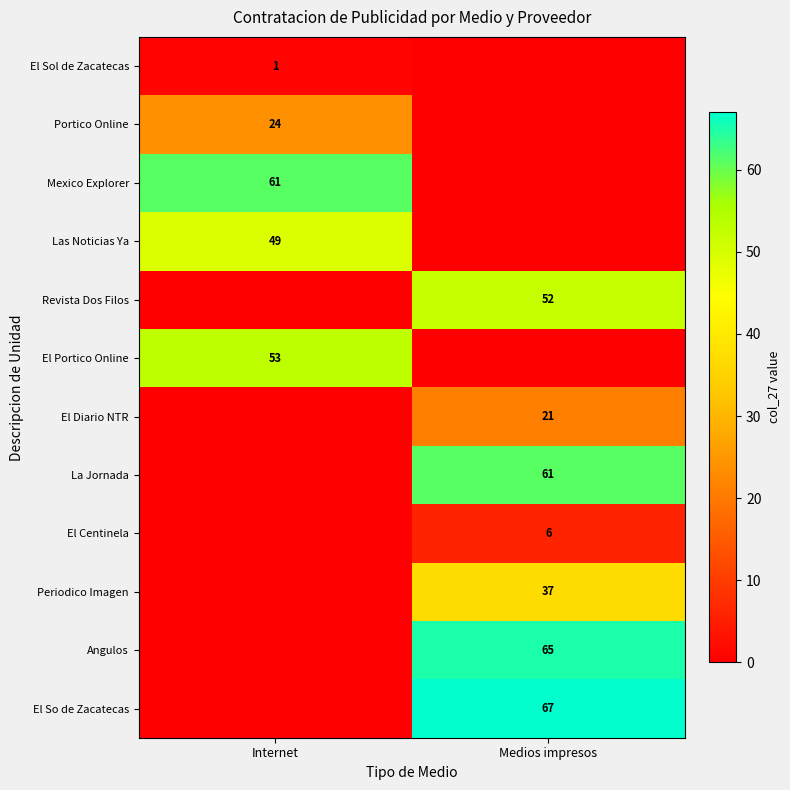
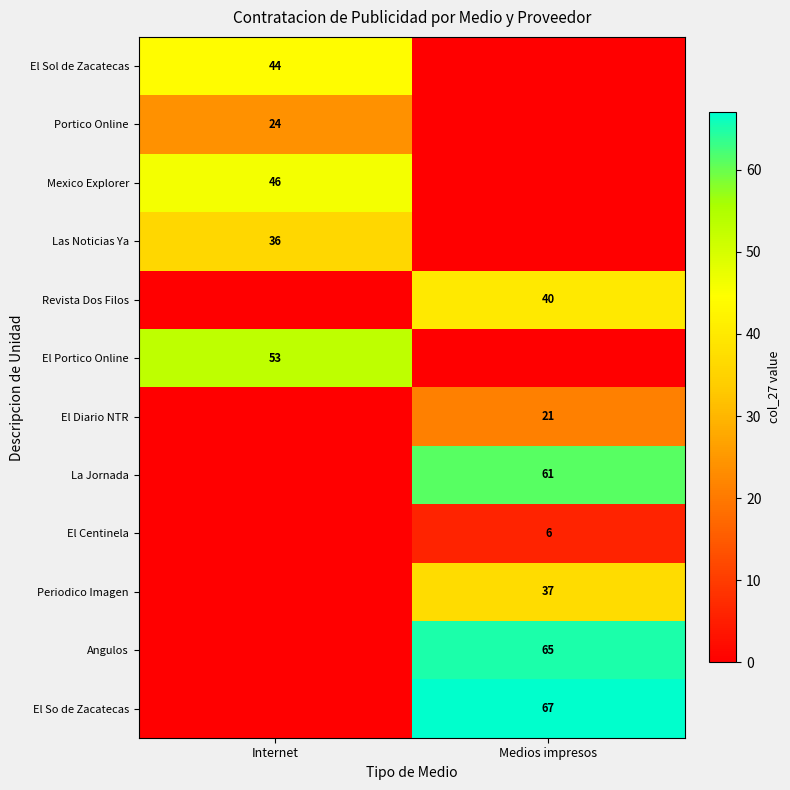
  {
    "El Sol de Zacatecas": {
-     "Internet": 1
+     "Internet": 44
    },
    "Portico Online": {
      "Internet": 24
    },
    "Mexico Explorer": {
-     "Internet": 61
+     "Internet": 46
    },
    "Las Noticias Ya": {
-     "Internet": 49
+     "Internet": 36
    },
    "Revista Dos Filos": {
-     "Medios impresos": 52
+     "Medios impresos": 40
    },
    "El Portico Online": {
      "Internet": 53
    },
    "El Diario NTR": {
      "Medios impresos": 21
    },
    "La Jornada": {
      "Medios impresos": 61
    },
    "El Centinela": {
      "Medios impresos": 6
    },
    "Periodico Imagen": {
      "Medios impresos": 37
    },
    "Angulos": {
      "Medios impresos": 65
    },
    "El So de Zacatecas": {
      "Medios impresos": 67
    }
  }
